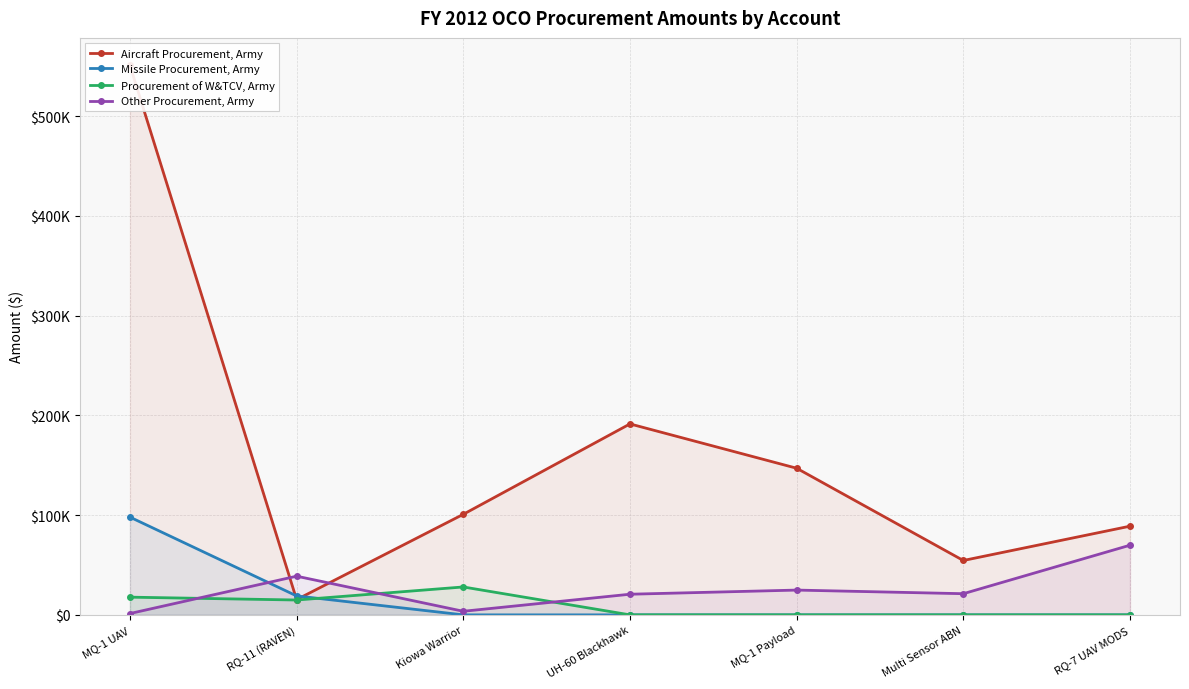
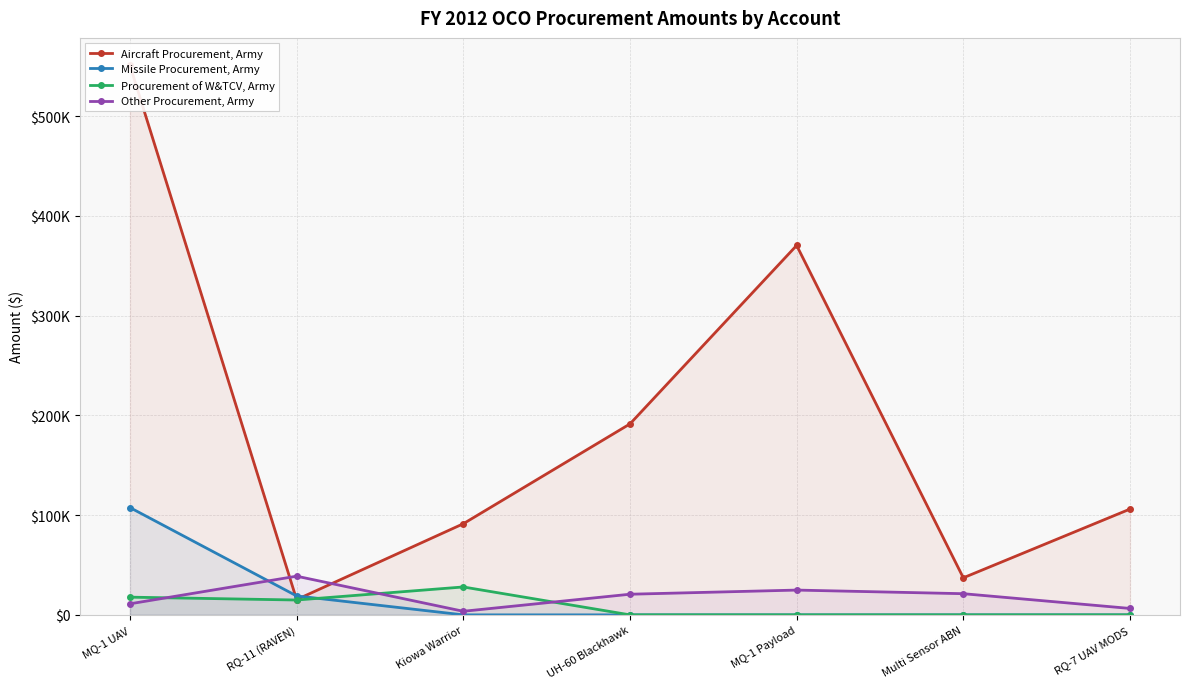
  {
    "Aircraft Procurement, Army": {
-     "Kiowa Warrior": "$100000",
+     "Kiowa Warrior": "$90000",
      "UH-60 Blackhawk": "$190000",
-     "MQ-1 Payload": "$150000",
-     "Multi Sensor ABN": "$50000",
-     "RQ-7 UAV MODS": "$90000"
+     "MQ-1 Payload": "$370000",
+     "Multi Sensor ABN": "$40000",
+     "RQ-7 UAV MODS": "$110000"
    },
    "Missile Procurement, Army": {
-     "MQ-1 UAV": "$100000",
+     "MQ-1 UAV": "$110000",
      "RQ-11 (RAVEN)": "$20000",
      "Kiowa Warrior": "$0"
    },
    "Procurement of W&TCV, Army": {
      "MQ-1 UAV": "$20000",
      "Kiowa Warrior": "$30000"
    },
    "Other Procurement, Army": {
-     "MQ-1 UAV": "$0",
+     "MQ-1 UAV": "$10000",
      "RQ-11 (RAVEN)": "$40000",
      "Kiowa Warrior": "$0",
      "UH-60 Blackhawk": "$20000",
      "MQ-1 Payload": "$20000",
      "Multi Sensor ABN": "$20000",
-     "RQ-7 UAV MODS": "$70000"
+     "RQ-7 UAV MODS": "$10000"
    }
  }
